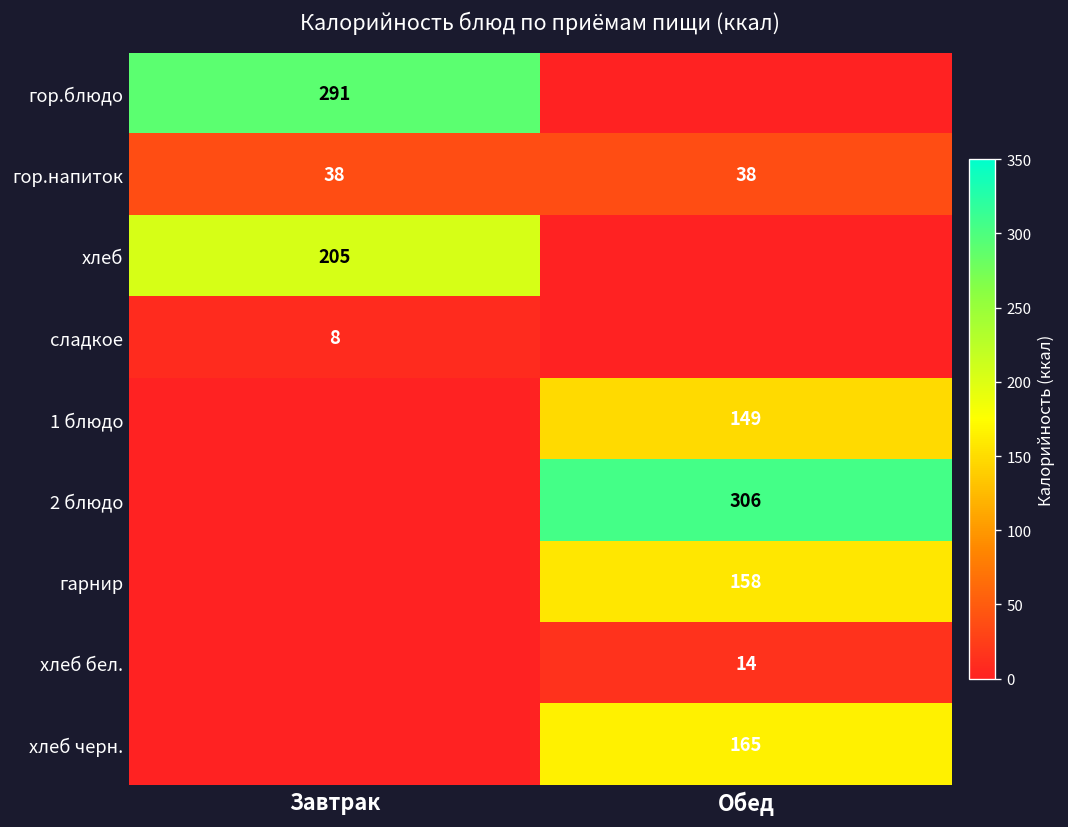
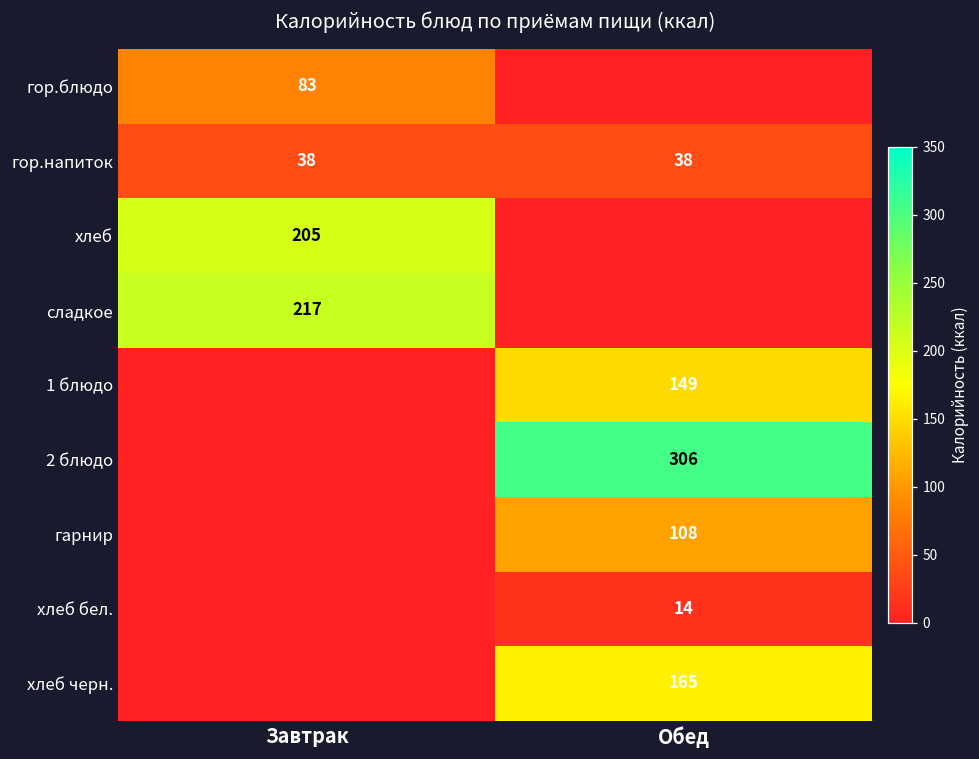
  {
    "гор.блюдо": {
-     "Завтрак": 291
+     "Завтрак": 83
    },
    "гор.напиток": {
      "Завтрак": 38,
      "Обед": 38
    },
    "хлеб": {
      "Завтрак": 205
    },
    "сладкое": {
-     "Завтрак": 8
+     "Завтрак": 217
    },
    "1 блюдо": {
      "Обед": 149
    },
    "2 блюдо": {
      "Обед": 306
    },
    "гарнир": {
-     "Обед": 158
+     "Обед": 108
    },
    "хлеб бел.": {
      "Обед": 14
    },
    "хлеб черн.": {
      "Обед": 165
    }
  }
